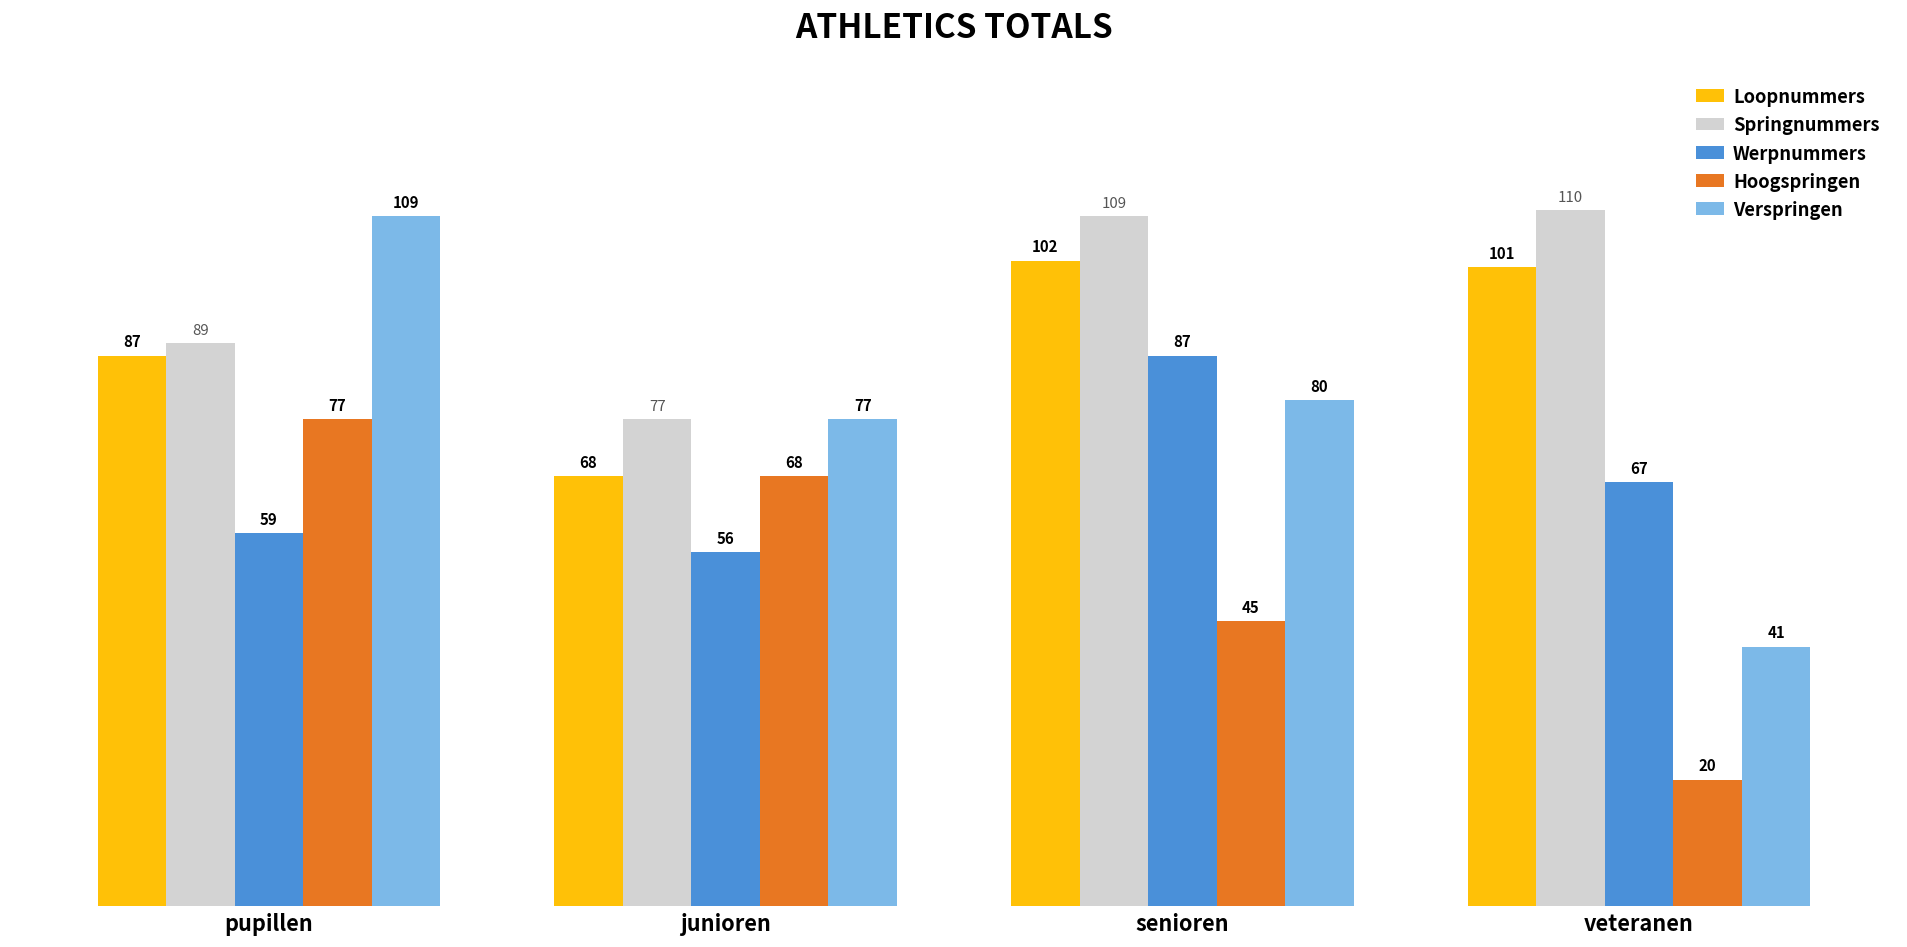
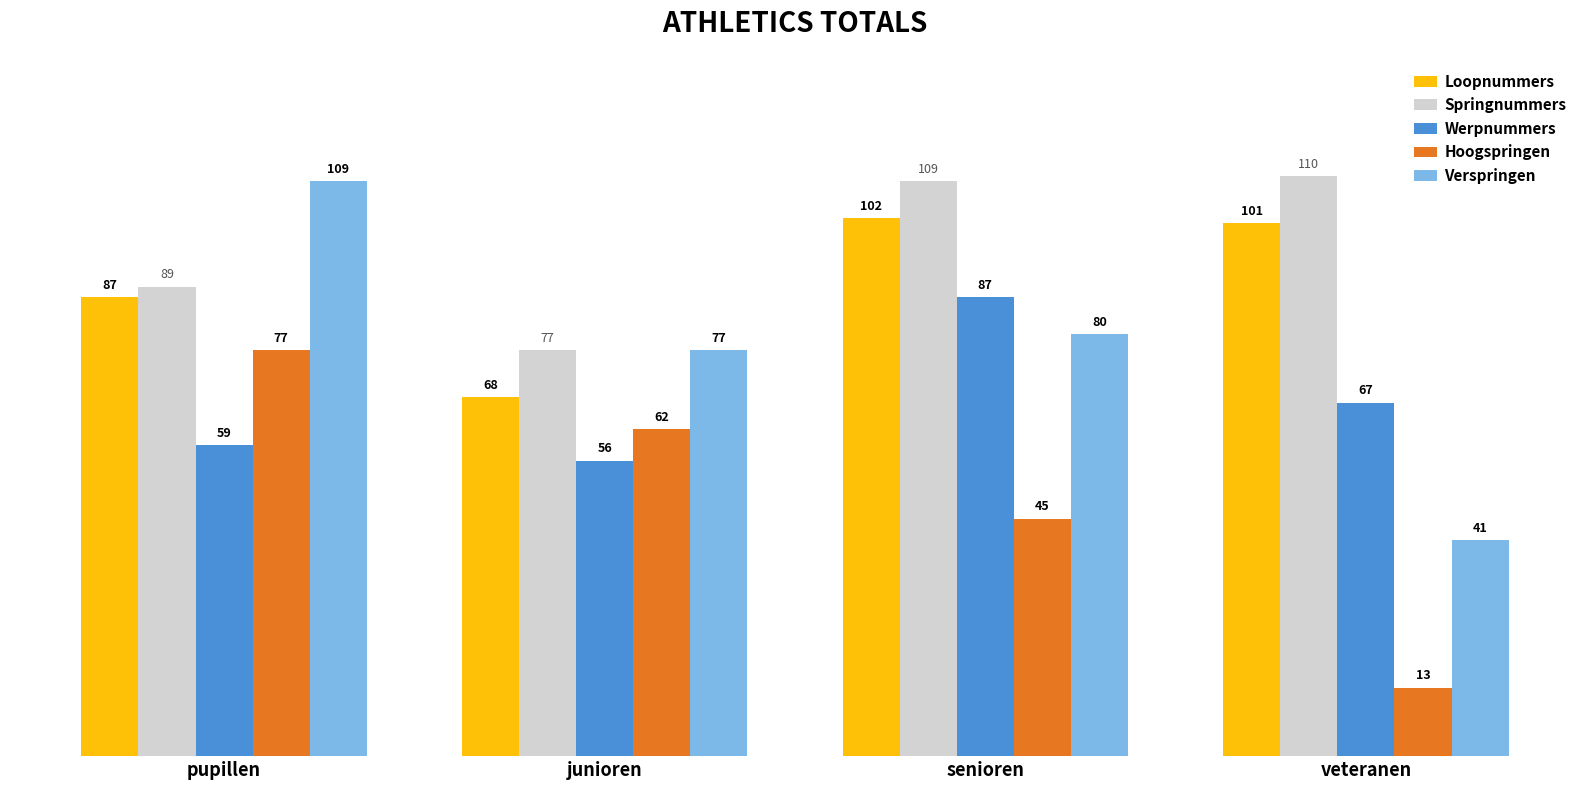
  {
    "Loopnummers": {
      "pupillen": 87,
      "junioren": 68,
      "senioren": 102,
      "veteranen": 101
    },
    "Springnummers": {
      "pupillen": 89,
      "junioren": 77,
      "senioren": 109,
      "veteranen": 110
    },
    "Werpnummers": {
      "pupillen": 59,
      "junioren": 56,
      "senioren": 87,
      "veteranen": 67
    },
    "Hoogspringen": {
      "pupillen": 77,
-     "junioren": 68,
+     "junioren": 62,
      "senioren": 45,
-     "veteranen": 20
+     "veteranen": 13
    },
    "Verspringen": {
      "pupillen": 109,
      "junioren": 77,
      "senioren": 80,
      "veteranen": 41
    }
  }
